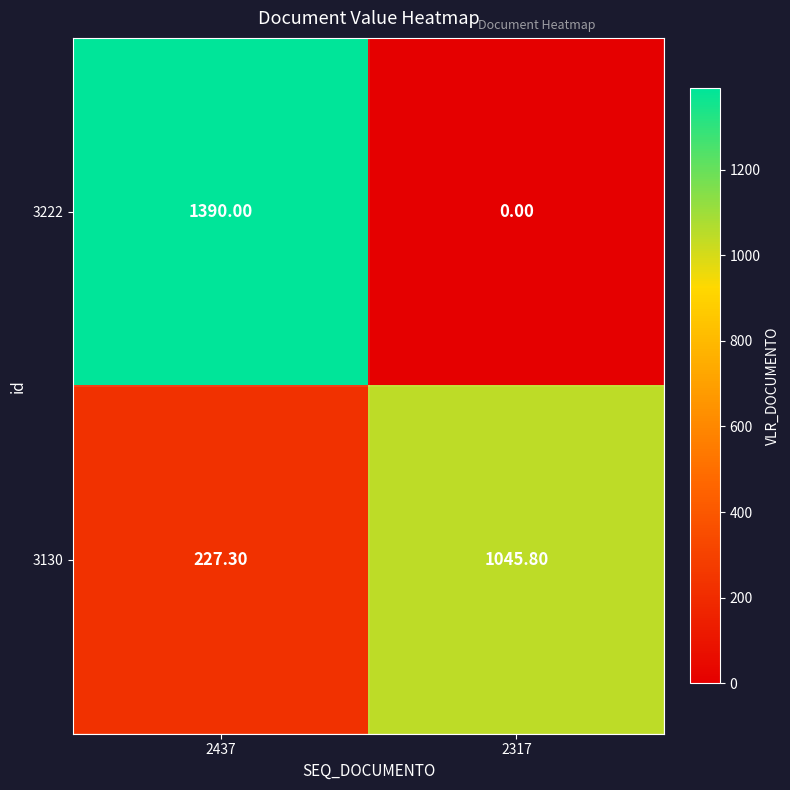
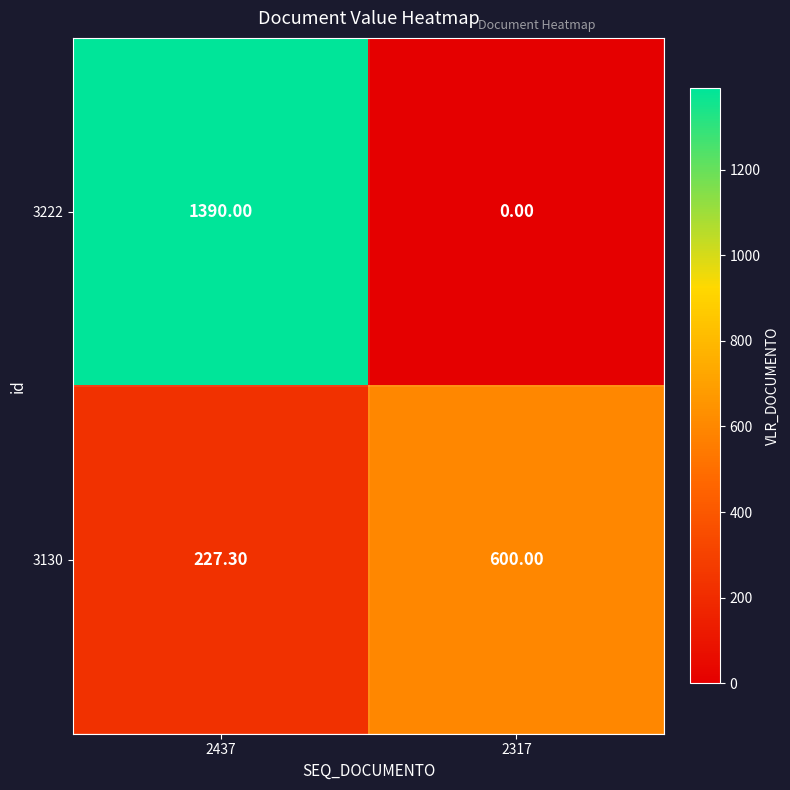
  {
    "3222": {
      "2437": 1390.00,
      "2317": 0.00
    },
    "3130": {
      "2437": 227.30,
-     "2317": 1045.80
+     "2317": 600.00
    }
  }
